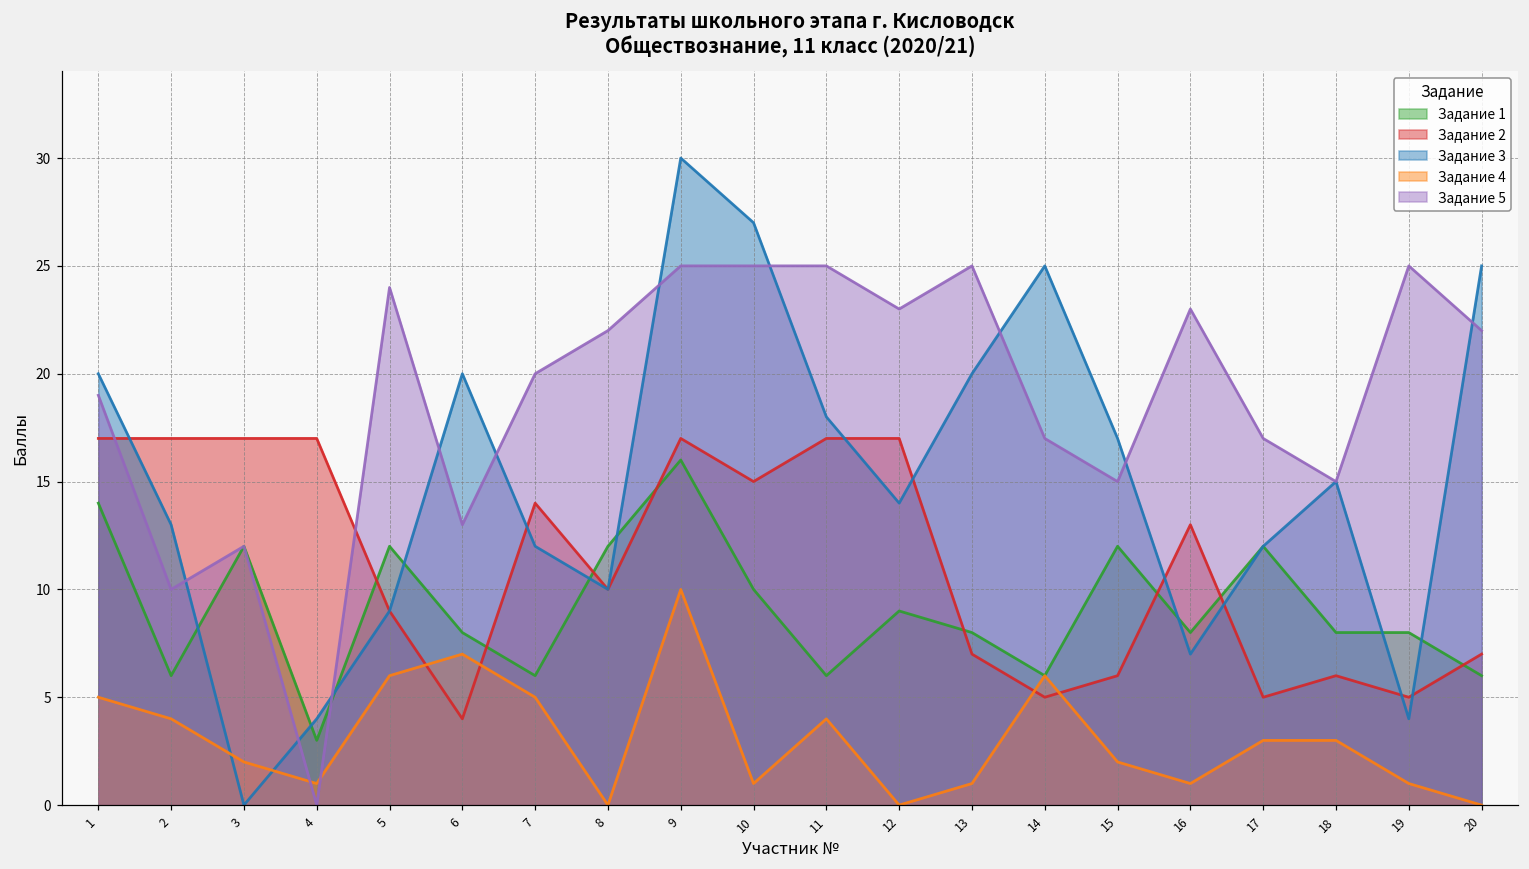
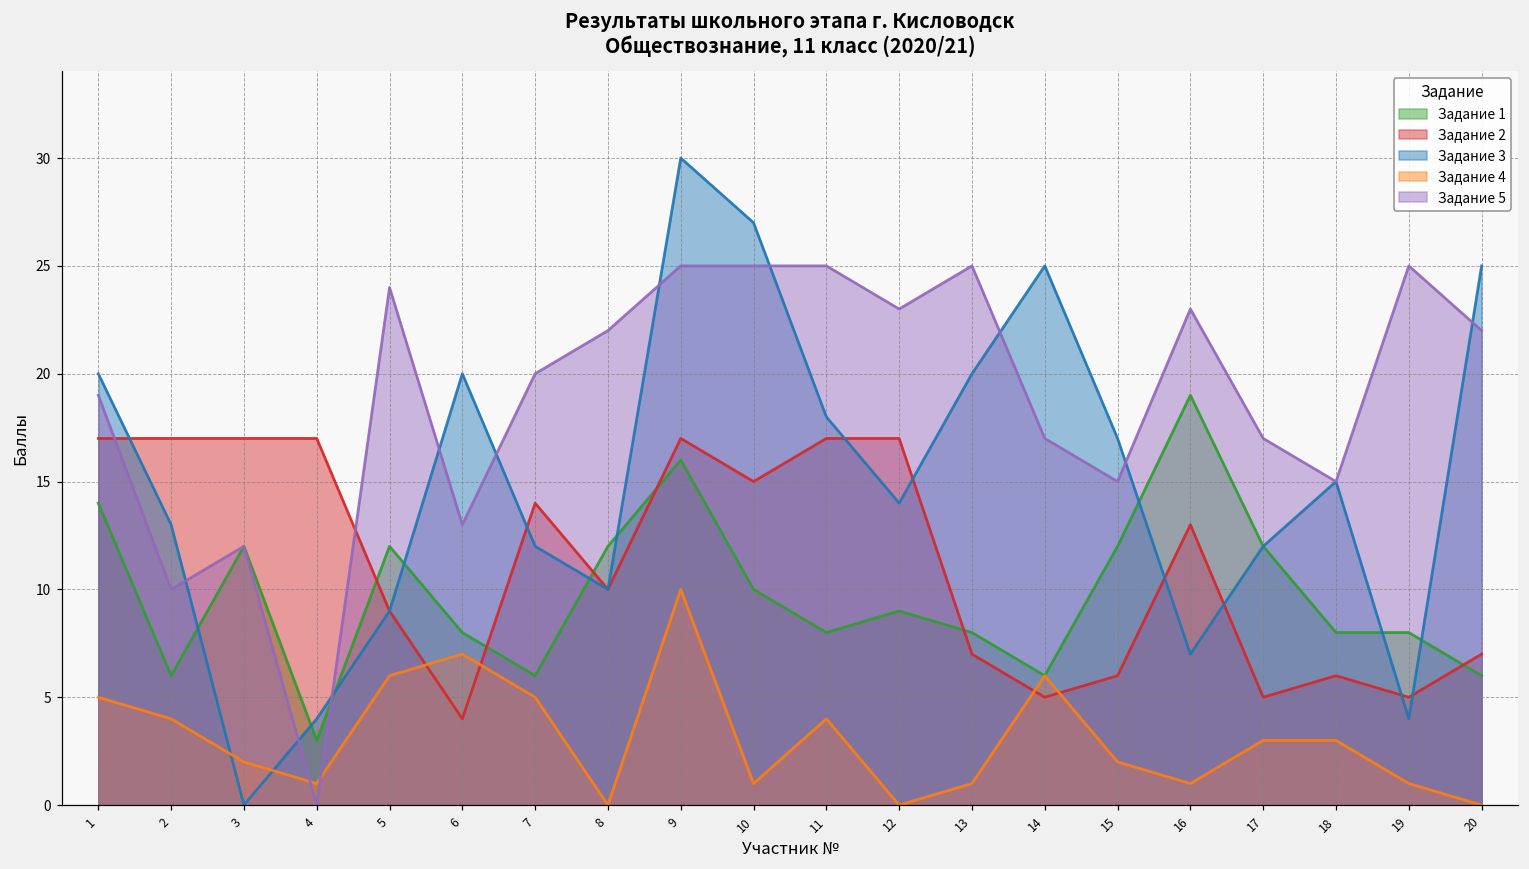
  {
    "Задание 1": {
      "1": 14,
      "2": 6,
      "4": 3,
      "5": 12,
      "6": 8,
      "7": 6,
      "8": 12,
      "9": 16,
      "10": 10,
-     "11": 6,
+     "11": 8,
      "12": 9,
      "13": 8,
      "15": 12,
-     "16": 8,
+     "16": 19,
      "18": 8,
      "19": 8,
      "20": 6
    },
    "Задание 2": {
      "1": 17,
      "2": 17,
      "3": 17,
      "4": 17,
      "6": 4,
      "7": 14,
      "9": 17,
      "10": 15,
      "11": 17,
      "12": 17,
      "13": 7,
      "14": 5,
      "15": 6,
      "16": 13,
      "17": 5,
      "18": 6,
      "19": 5,
      "20": 7
    },
    "Задание 3": {
      "1": 20,
      "2": 13,
      "3": 0,
      "4": 4,
      "6": 20,
      "7": 12,
      "9": 30,
      "10": 27,
      "11": 18,
      "12": 14,
      "13": 20,
      "14": 25,
      "15": 17,
      "16": 7,
      "19": 4,
      "20": 25
    },
    "Задание 4": {
      "1": 5,
      "2": 4,
      "3": 2,
      "4": 1,
      "5": 6,
      "6": 7,
      "7": 5,
      "8": 0,
      "9": 10,
      "10": 1,
      "11": 4,
      "12": 0,
      "13": 1,
      "15": 2,
      "16": 1,
      "17": 3,
      "18": 3,
      "19": 1,
      "20": 0
    },
    "Задание 5": {
      "1": 19,
      "2": 10,
      "4": 0,
      "5": 24,
      "6": 13,
      "7": 20,
      "8": 22,
      "9": 25,
      "10": 25,
      "11": 25,
      "12": 23,
      "13": 25,
      "14": 17,
      "15": 15,
      "16": 23,
      "17": 17,
      "19": 25,
      "20": 22
    }
  }
